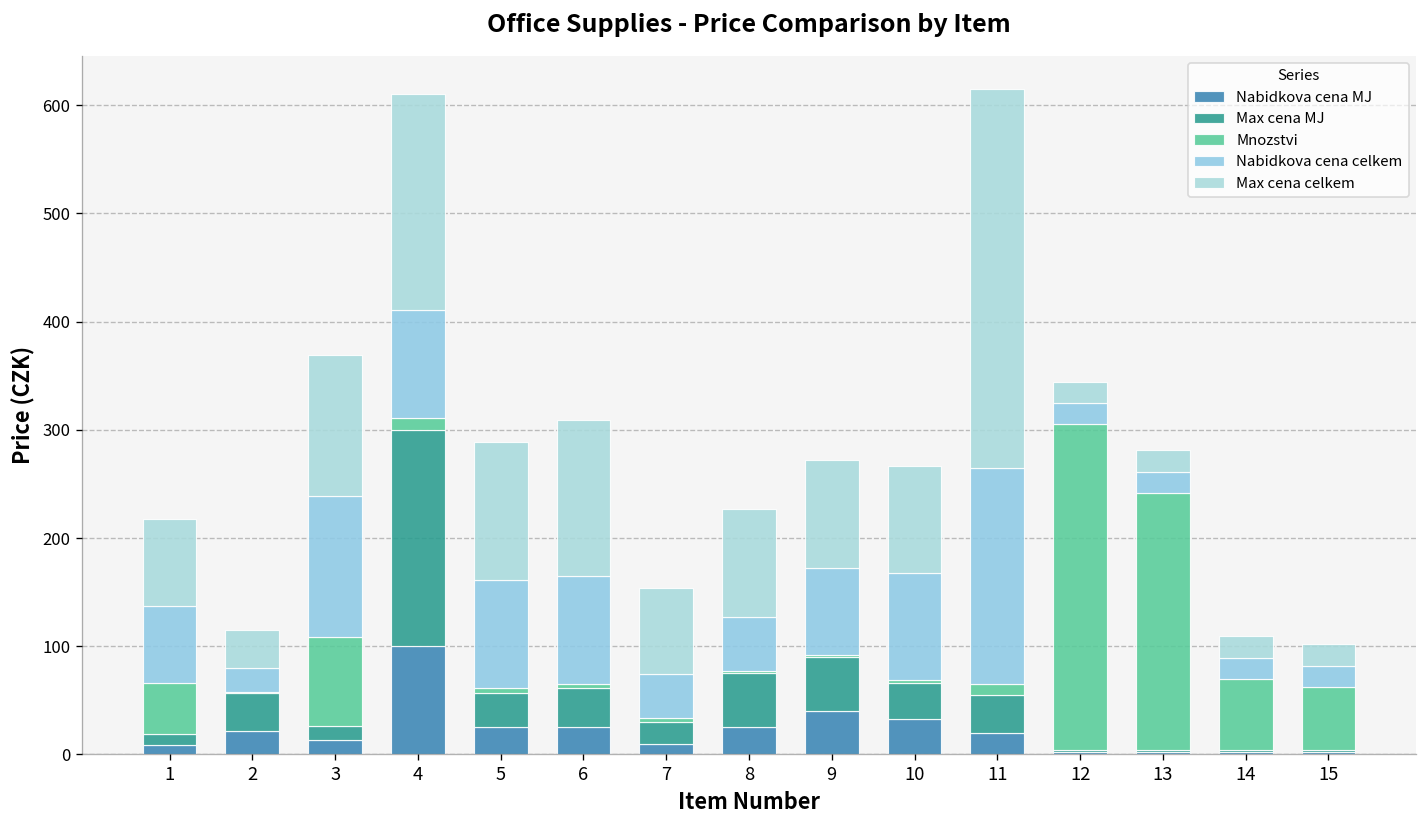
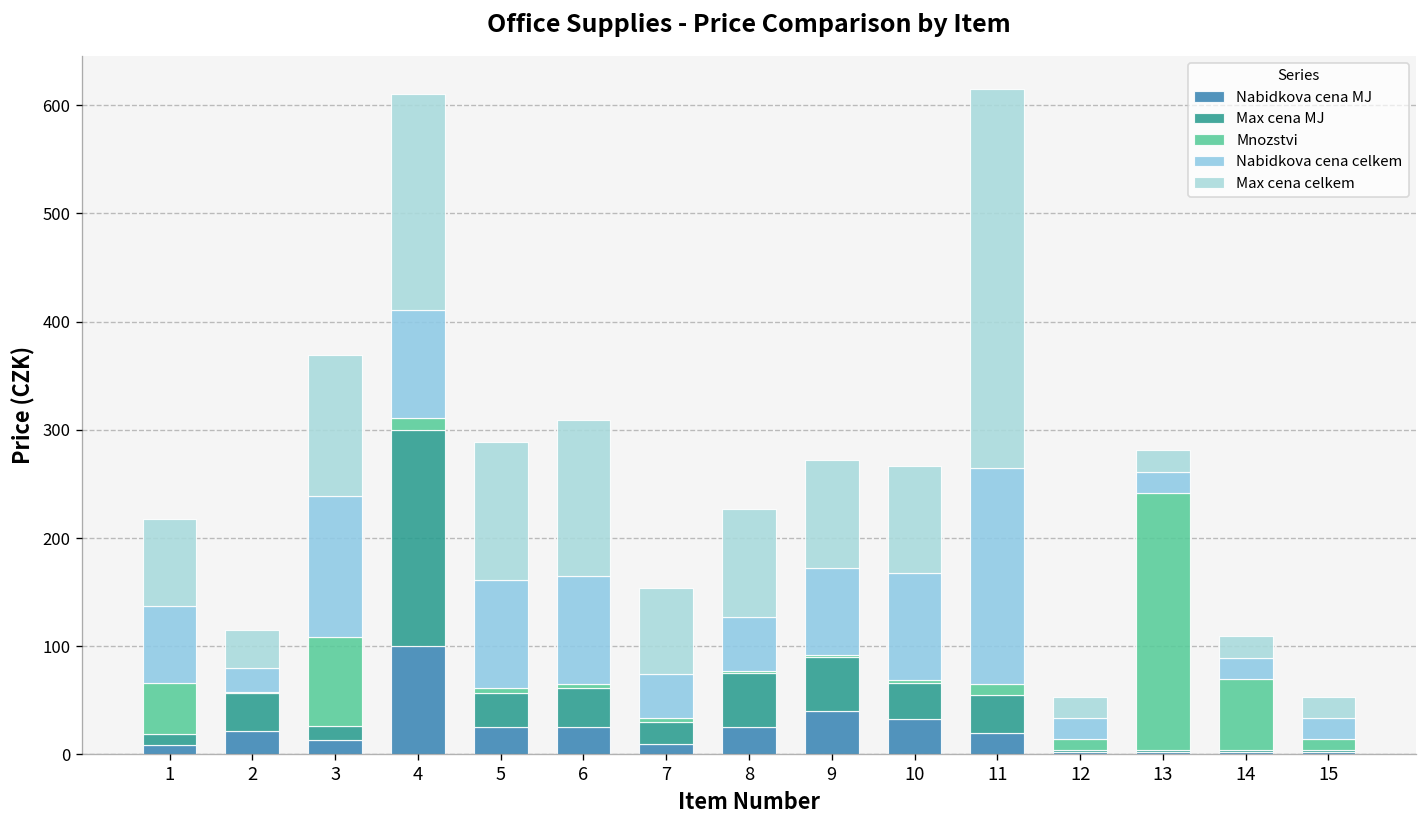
  {
    "Mnozstvi": {
      "1": 50,
      "3": 80,
      "4": 10,
      "5": 0,
      "6": 0,
      "7": 0,
      "10": 0,
      "11": 10,
-     "12": 300,
+     "12": 10,
      "13": 240,
      "14": 70,
-     "15": 60
+     "15": 10
    }
  }
